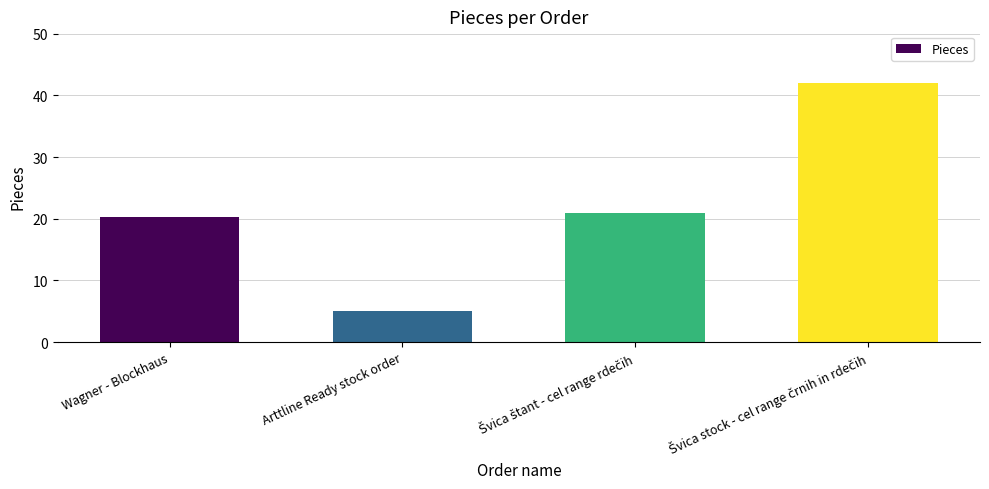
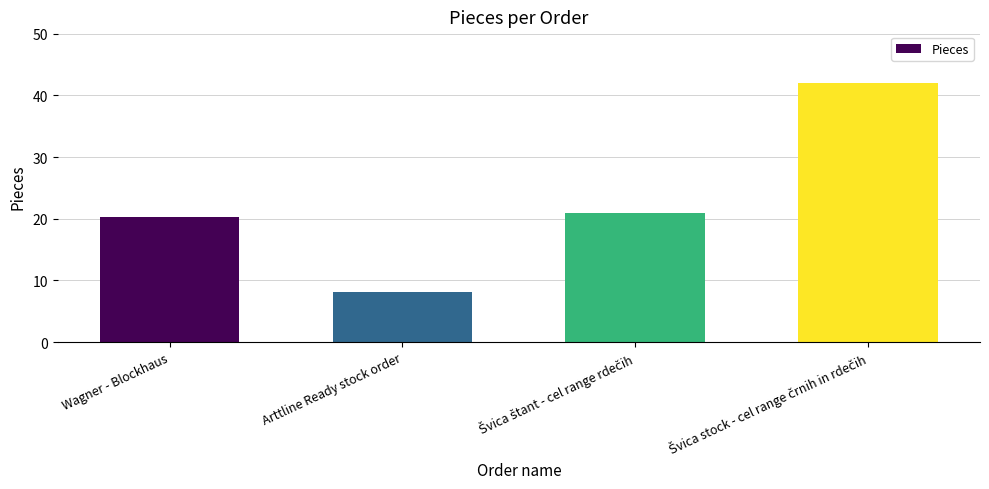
  {
    "Wagner - Blockhaus": 20,
-   "Arttline Ready stock order": 5,
+   "Arttline Ready stock order": 8,
    "Švica štant - cel range rdečih": 21,
    "Švica stock - cel range črnih in rdečih": 42
  }
